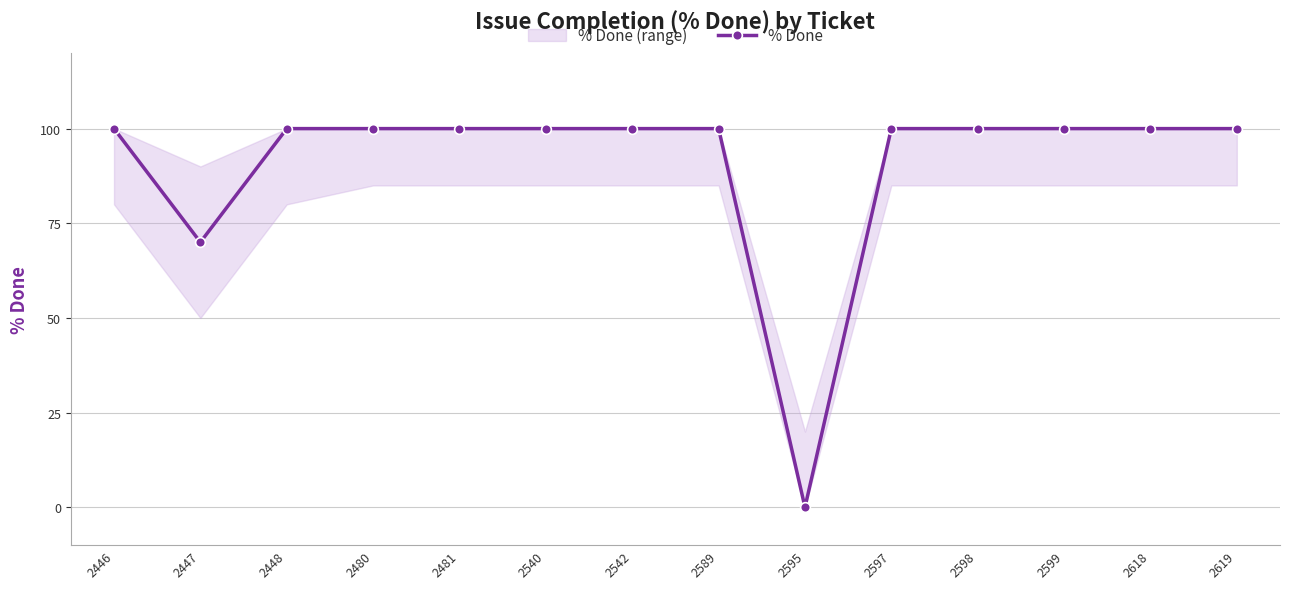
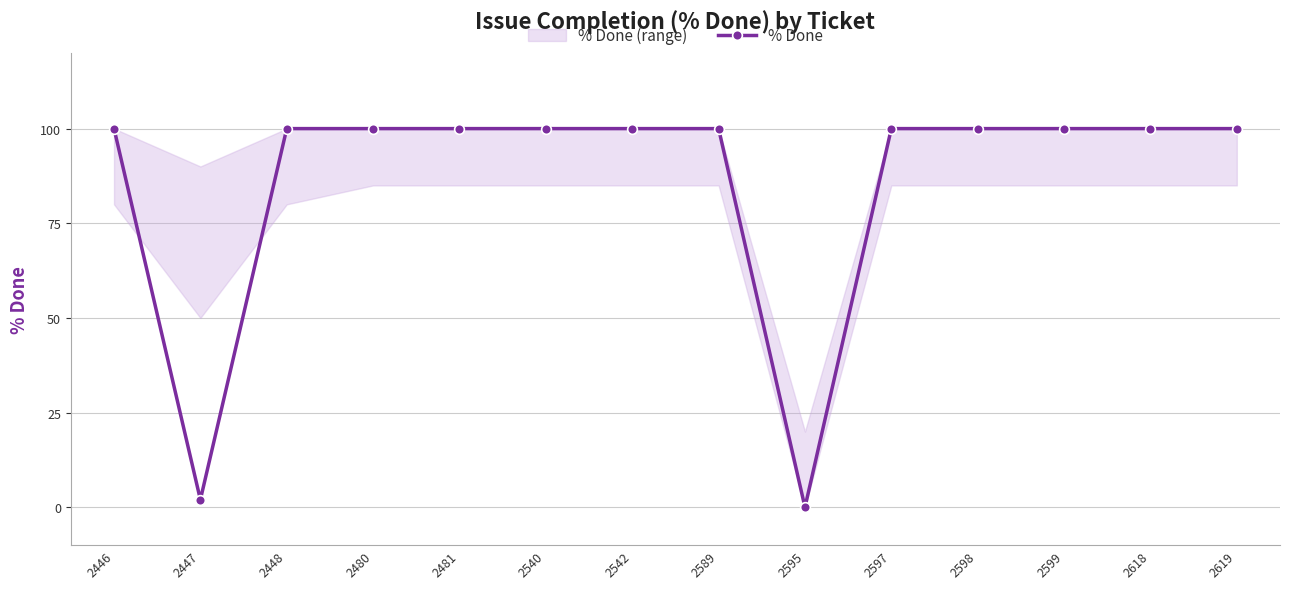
  {
    "% Done": {
-     "2447": 70,
+     "2447": 2,
      "2595": 0
    }
  }
